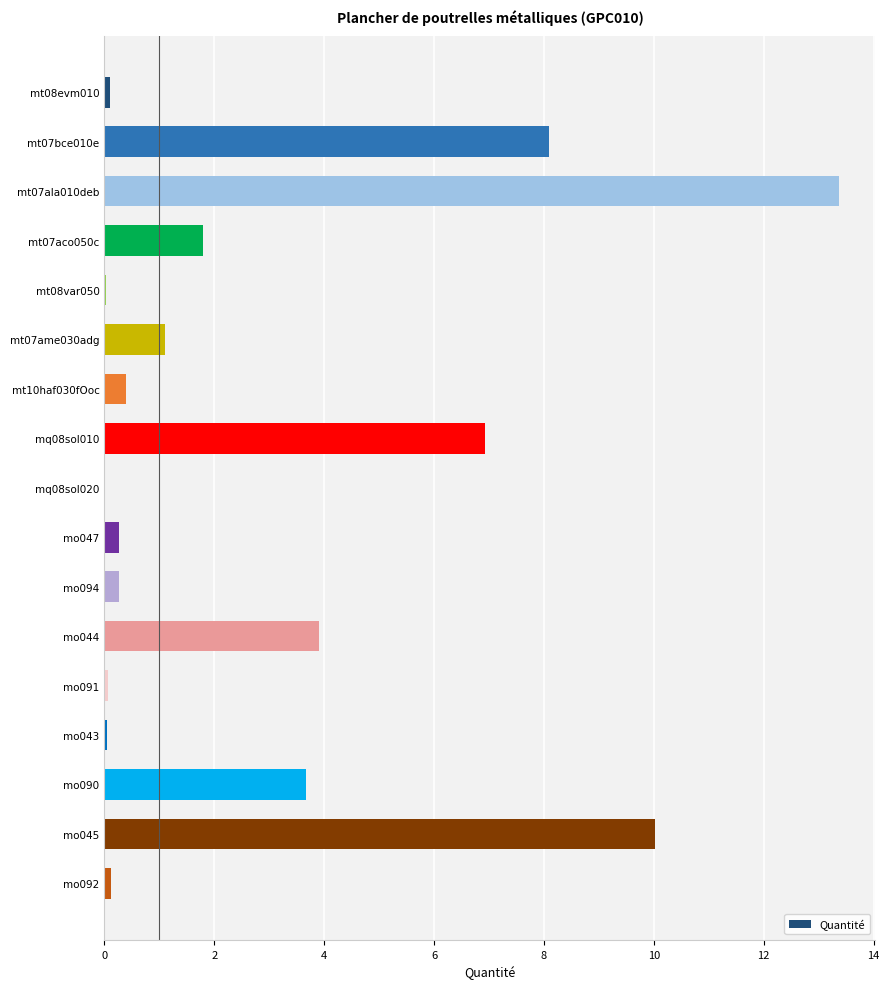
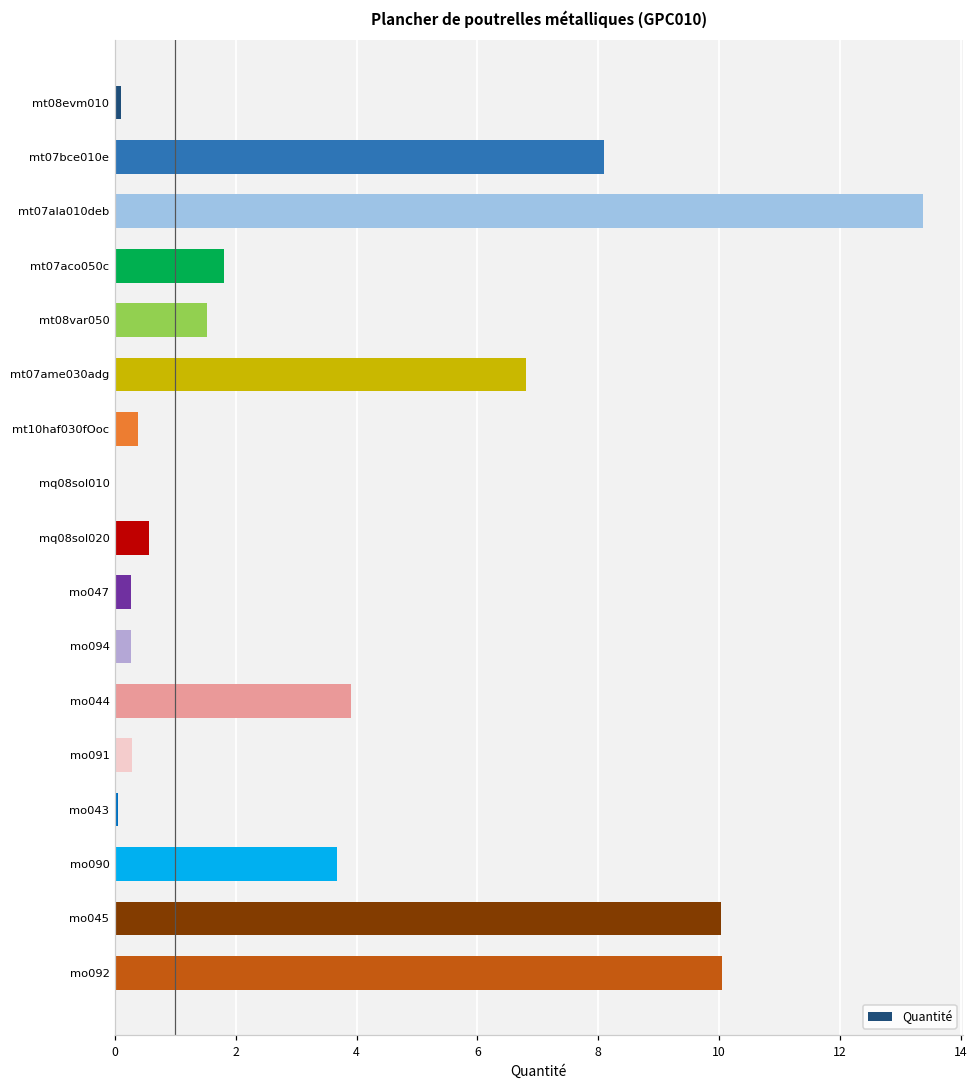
  {
    "mt08evm010": 0.1,
    "mt07bce010e": 8.1,
    "mt07ala010deb": 13.4,
    "mt07aco050c": 1.8,
-   "mt08var050": 0.0,
-   "mt07ame030adg": 1.1,
+   "mt08var050": 1.5,
+   "mt07ame030adg": 6.8,
    "mt10haf030fOoc": 0.4,
-   "mq08sol010": 6.9,
-   "mq08sol020": 0.0,
+   "mq08sol010": 0.0,
+   "mq08sol020": 0.6,
    "mo047": 0.3,
    "mo094": 0.3,
    "mo044": 3.9,
-   "mo091": 0.1,
+   "mo091": 0.3,
    "mo043": 0.1,
    "mo090": 3.7,
    "mo045": 10.0,
-   "mo092": 0.1
+   "mo092": 10.0
  }
